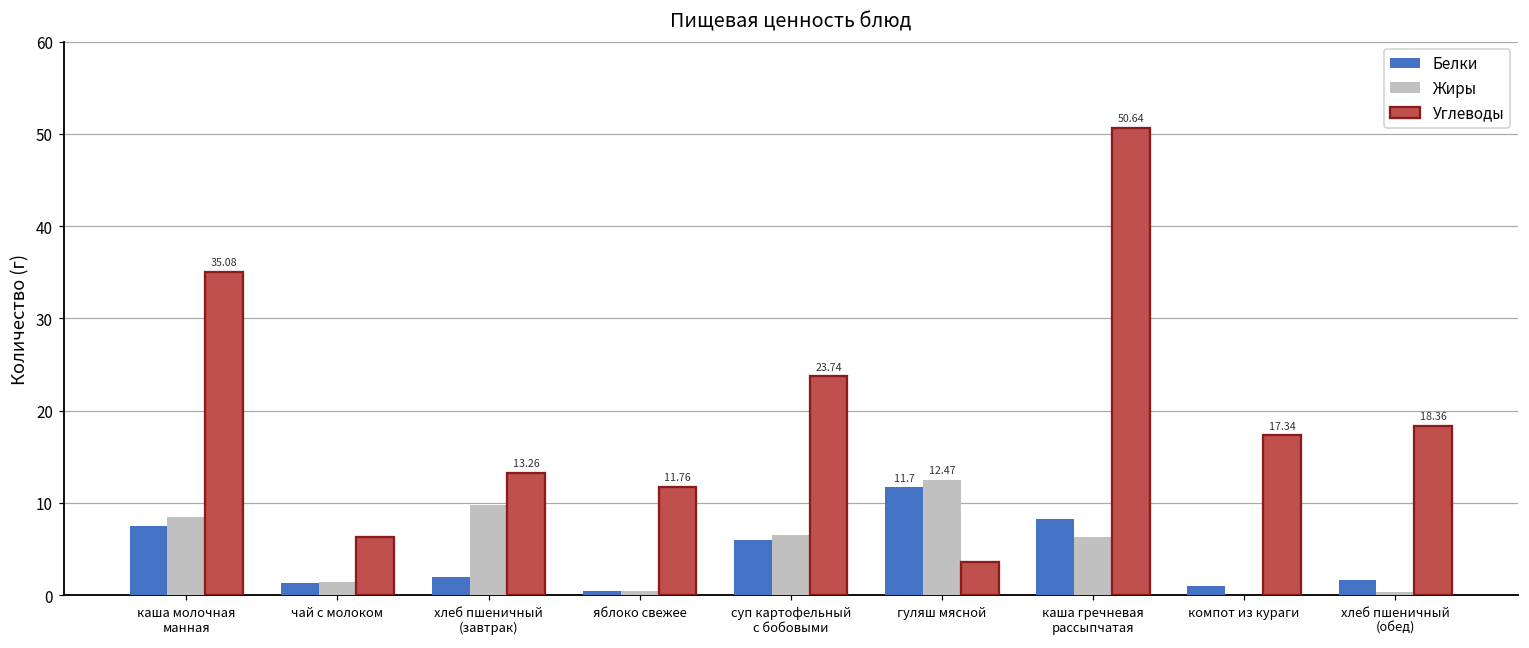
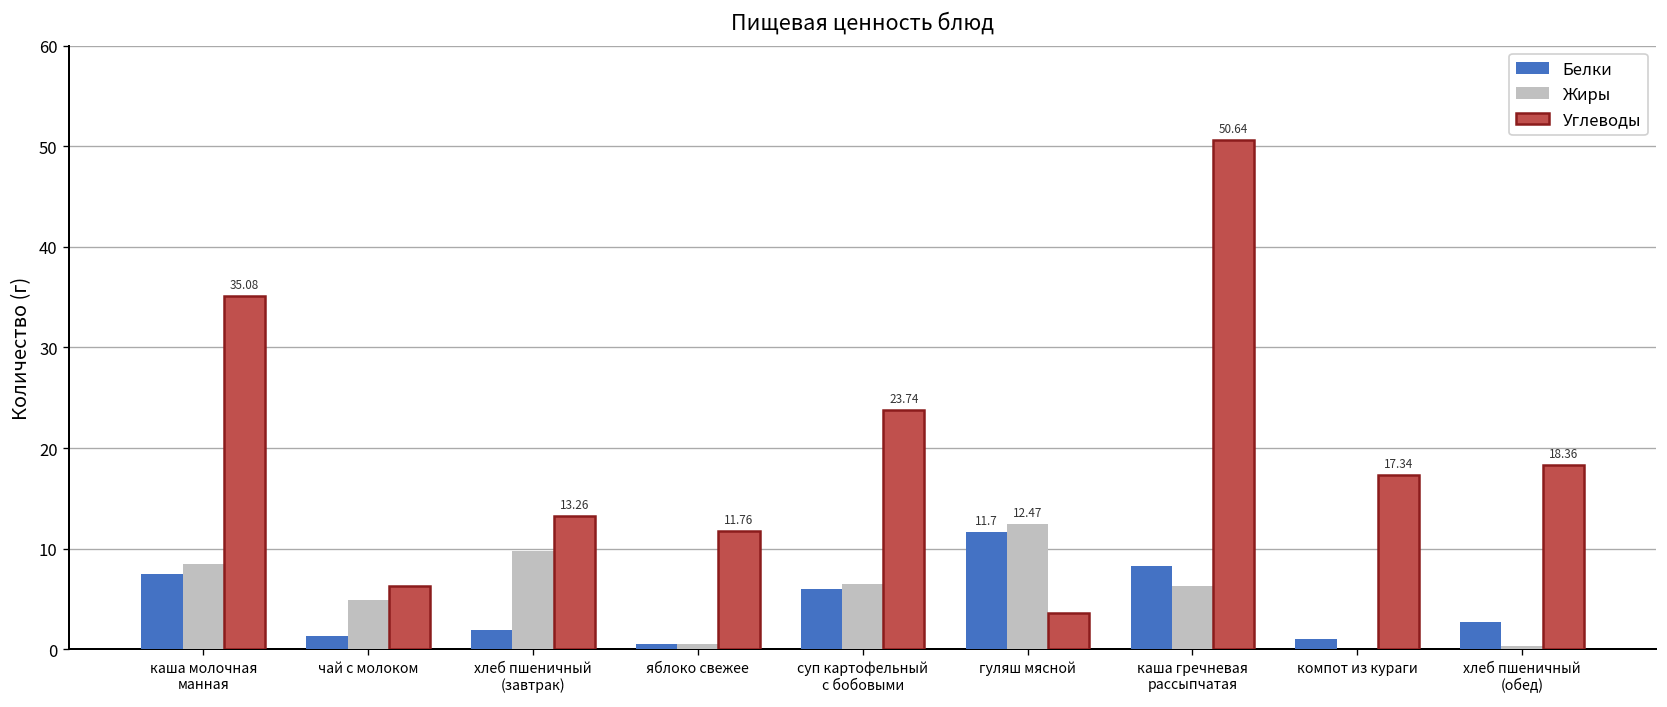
  {
    "Белки": {
      "каша молочная манная": 8,
      "чай с молоком": 1,
      "хлеб пшеничный (завтрак)": 2,
      "яблоко свежее": 0,
      "суп картофельный с бобовыми": 6,
      "каша гречневая рассыпчатая": 8,
      "компот из кураги": 1,
-     "хлеб пшеничный (обед)": 2
+     "хлеб пшеничный (обед)": 3
    },
    "Жиры": {
      "каша молочная манная": 8,
-     "чай с молоком": 1,
+     "чай с молоком": 5,
      "хлеб пшеничный (завтрак)": 10,
      "яблоко свежее": 0,
      "суп картофельный с бобовыми": 7,
      "каша гречневая рассыпчатая": 6,
      "хлеб пшеничный (обед)": 0
    },
    "Углеводы": {
      "каша молочная манная": 35.08,
      "хлеб пшеничный (завтрак)": 13.26,
      "яблоко свежее": 11.76,
      "суп картофельный с бобовыми": 23.74,
      "каша гречневая рассыпчатая": 50.64,
      "компот из кураги": 17.34,
      "хлеб пшеничный (обед)": 18.36
    }
  }
